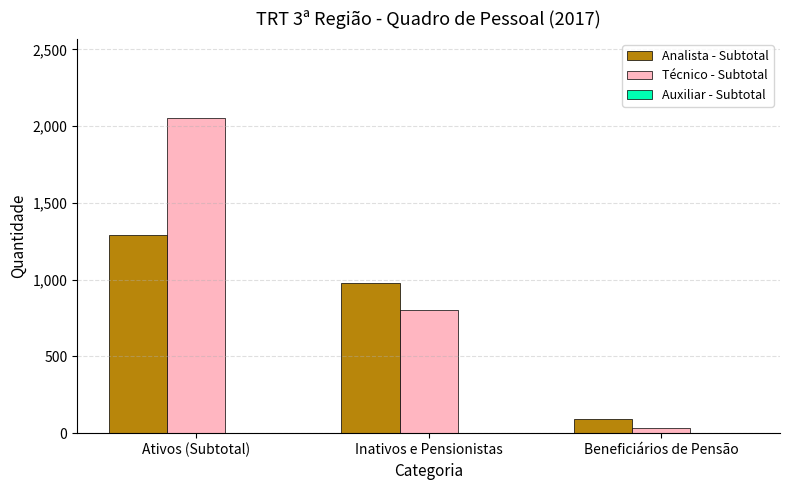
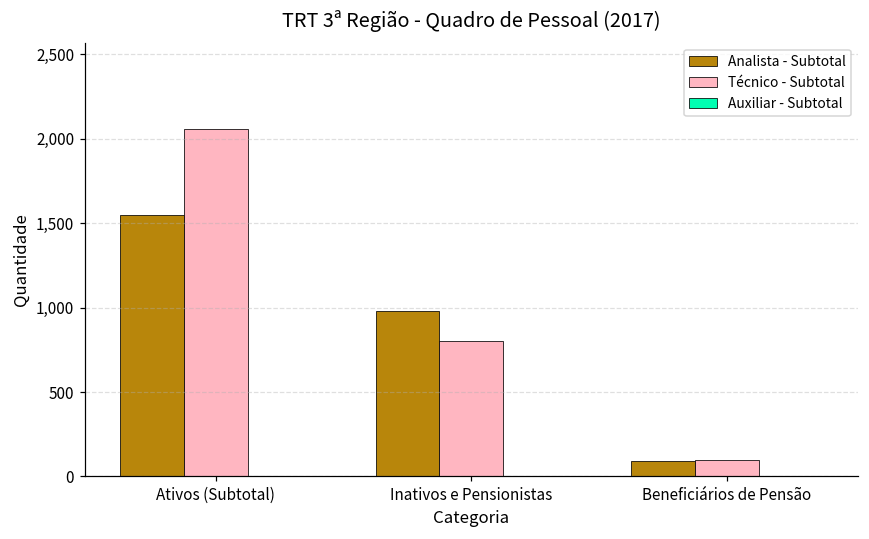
  {
    "Analista - Subtotal": {
-     "Ativos (Subtotal)": "1,290",
+     "Ativos (Subtotal)": "1,550",
      "Inativos e Pensionistas": "980",
      "Beneficiários de Pensão": "90"
    },
    "Técnico - Subtotal": {
      "Ativos (Subtotal)": "2,060",
      "Inativos e Pensionistas": "800",
-     "Beneficiários de Pensão": "30"
+     "Beneficiários de Pensão": "100"
    },
    "Auxiliar - Subtotal": {
      "Ativos (Subtotal)": "0",
      "Inativos e Pensionistas": "0",
      "Beneficiários de Pensão": "0"
    }
  }
